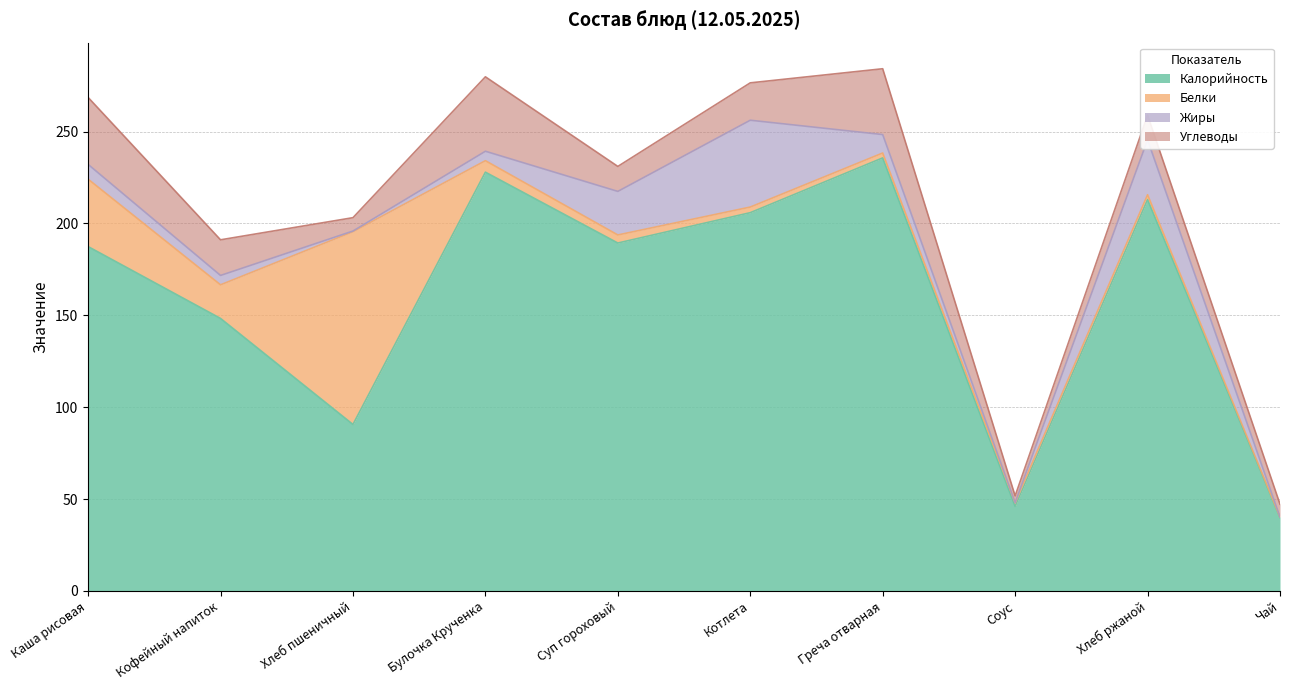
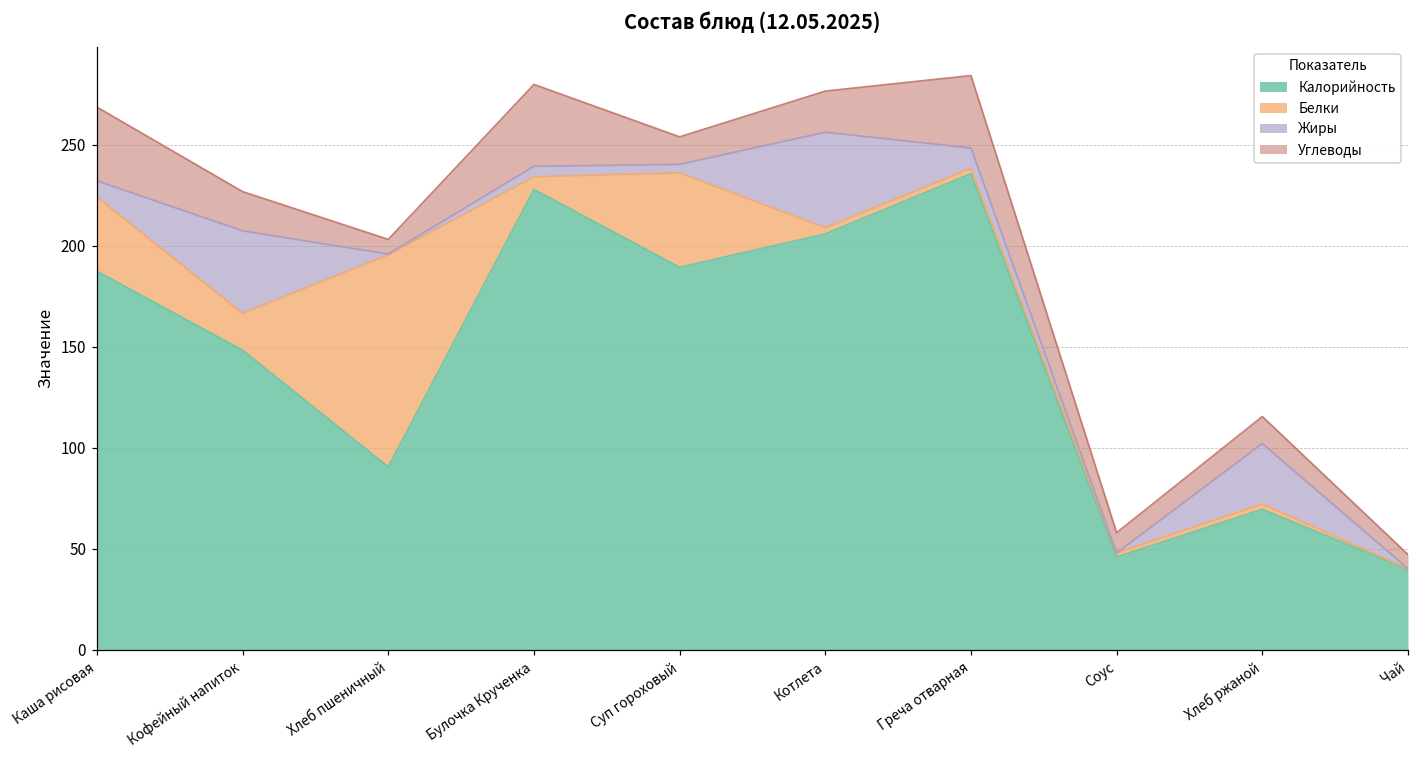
  {
    "Калорийность": {
      "Каша рисовая": 187,
      "Кофейный напиток": 148,
      "Хлеб пшеничный": 91,
      "Булочка Крученка": 228,
      "Суп гороховый": 189,
      "Котлета": 206,
      "Греча отварная": 236,
      "Соус": 46,
-     "Хлеб ржаной": 213
+     "Хлеб ржаной": 70
    },
    "Белки": {
      "Каша рисовая": 37,
      "Кофейный напиток": 18,
      "Булочка Крученка": 6,
-     "Суп гороховый": 4,
+     "Суп гороховый": 47,
      "Котлета": 3,
      "Греча отварная": 3,
      "Хлеб ржаной": 3
    },
    "Жиры": {
      "Каша рисовая": 8,
-     "Кофейный напиток": 5,
+     "Кофейный напиток": 41,
      "Булочка Крученка": 5,
-     "Суп гороховый": 24,
+     "Суп гороховый": 4,
      "Котлета": 47,
      "Греча отварная": 10
    },
    "Углеводы": {
      "Каша рисовая": 36,
      "Кофейный напиток": 19,
      "Хлеб пшеничный": 7,
      "Булочка Крученка": 41,
      "Суп гороховый": 14,
      "Котлета": 20,
      "Греча отварная": 36,
-     "Соус": 4,
+     "Соус": 10,
      "Чай": 7
    }
  }
